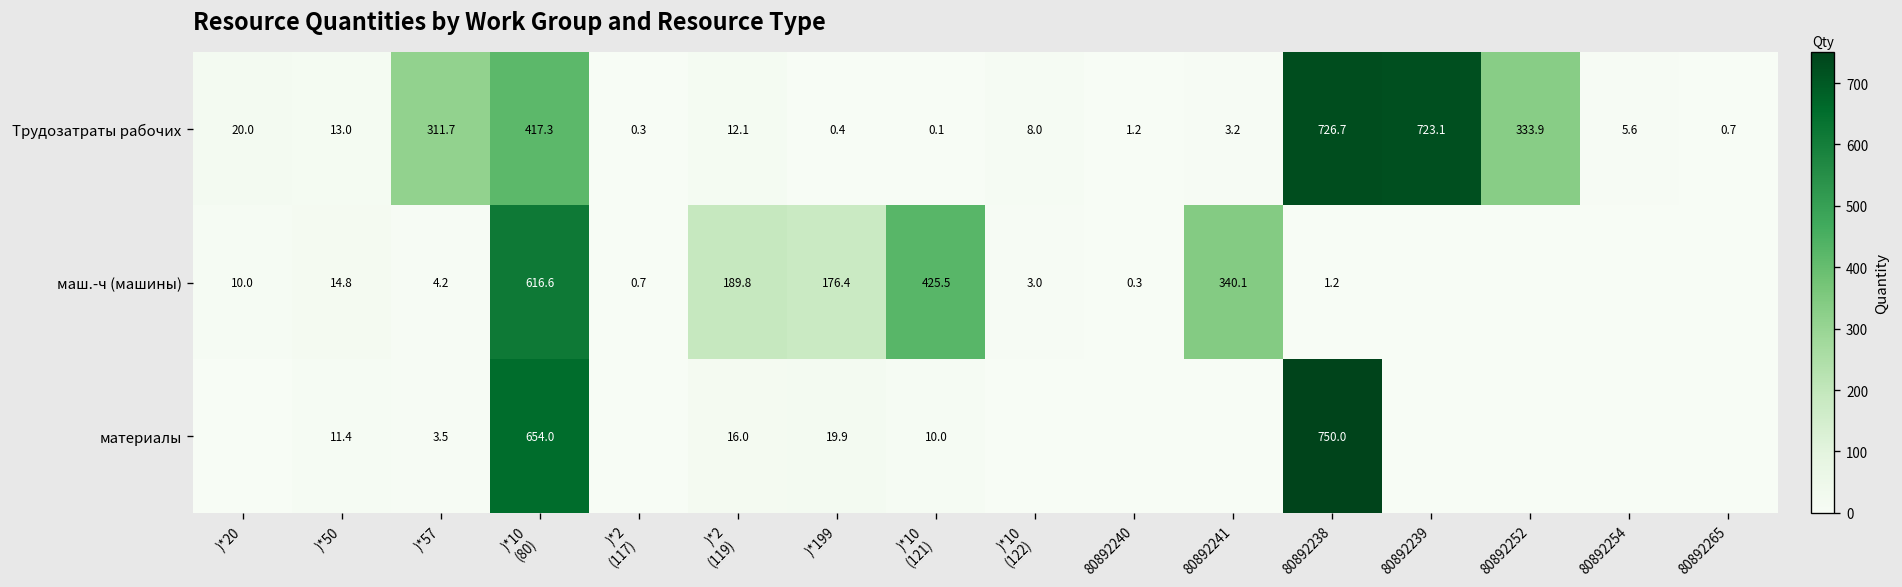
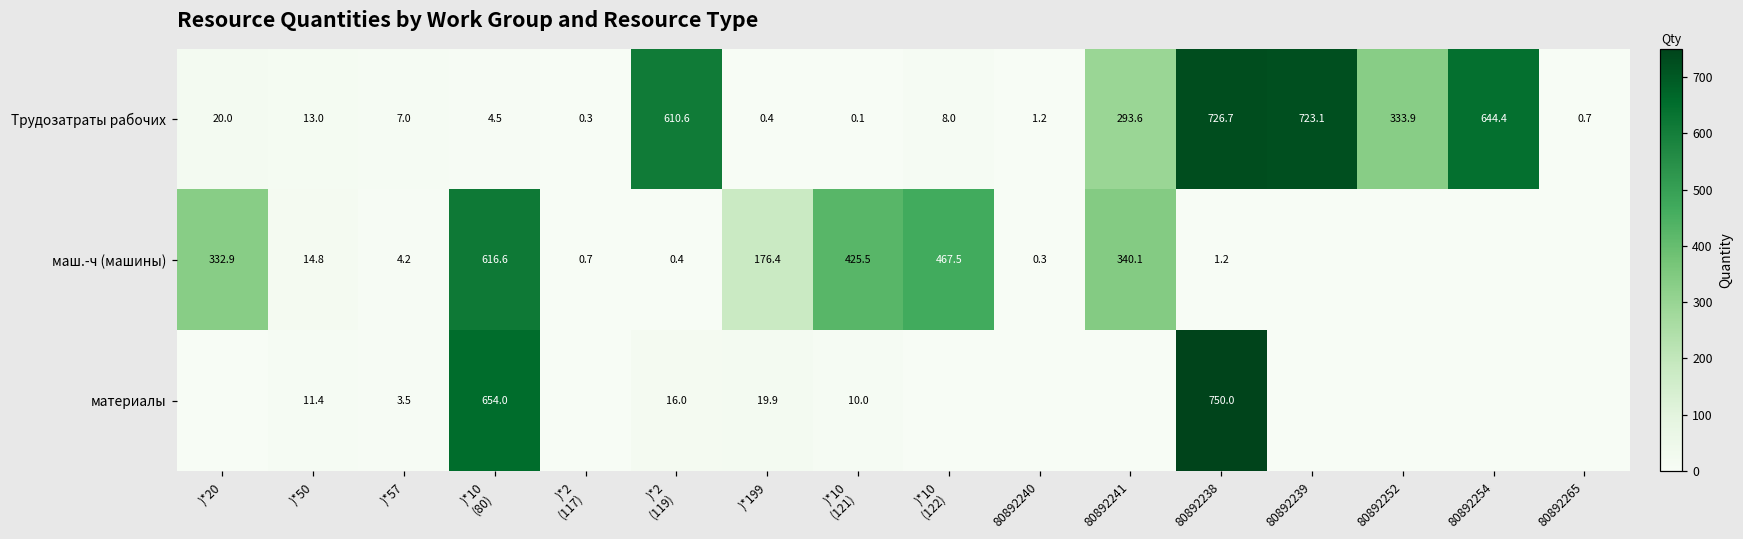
  {
    "Трудозатраты рабочих": {
      ")*20": 20.0,
      ")*50": 13.0,
-     ")*57": 311.7,
-     ")*10 (80)": 417.3,
+     ")*57": 7.0,
+     ")*10 (80)": 4.5,
      ")*2 (117)": 0.3,
-     ")*2 (119)": 12.1,
+     ")*2 (119)": 610.6,
      ")*199": 0.4,
      ")*10 (121)": 0.1,
      ")*10 (122)": 8.0,
      "80892240": 1.2,
-     "80892241": 3.2,
+     "80892241": 293.6,
      "80892238": 726.7,
      "80892239": 723.1,
      "80892252": 333.9,
-     "80892254": 5.6,
+     "80892254": 644.4,
      "80892265": 0.7
    },
    "маш.-ч (машины)": {
-     ")*20": 10.0,
+     ")*20": 332.9,
      ")*50": 14.8,
      ")*57": 4.2,
      ")*10 (80)": 616.6,
      ")*2 (117)": 0.7,
-     ")*2 (119)": 189.8,
+     ")*2 (119)": 0.4,
      ")*199": 176.4,
      ")*10 (121)": 425.5,
-     ")*10 (122)": 3.0,
+     ")*10 (122)": 467.5,
      "80892240": 0.3,
      "80892241": 340.1,
      "80892238": 1.2
    },
    "материалы": {
      ")*50": 11.4,
      ")*57": 3.5,
      ")*10 (80)": 654.0,
      ")*2 (119)": 16.0,
      ")*199": 19.9,
      ")*10 (121)": 10.0,
      "80892238": 750.0
    }
  }
